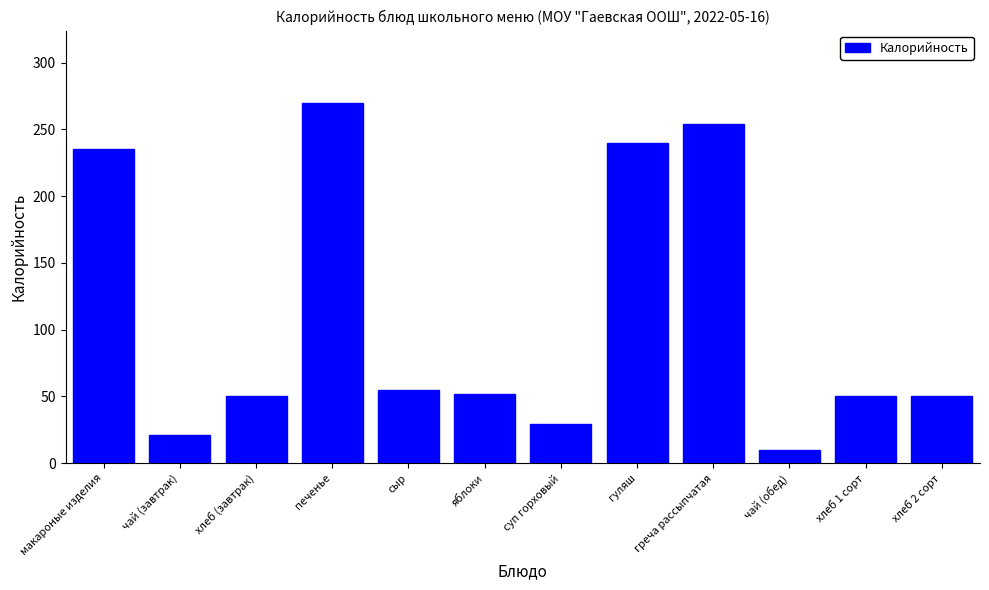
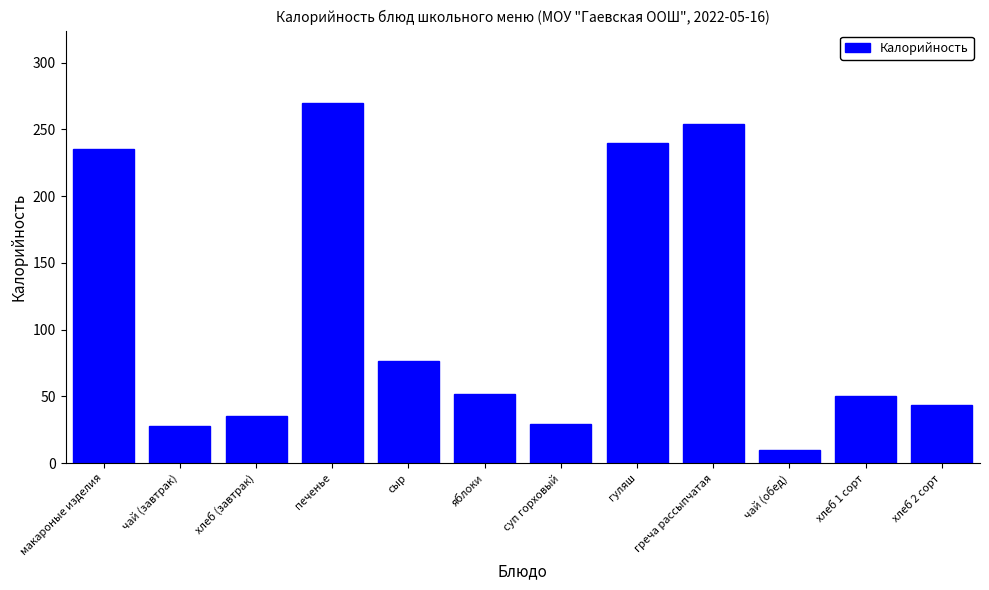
  {
    "макароные изделия": 236,
-   "чай (завтрак)": 21,
-   "хлеб (завтрак)": 50,
+   "чай (завтрак)": 28,
+   "хлеб (завтрак)": 35,
    "печенье": 270,
-   "сыр": 55,
+   "сыр": 77,
    "яблоки": 52,
    "суп горховый": 29,
    "гуляш": 240,
    "греча рассыпчатая": 254,
    "чай (обед)": 10,
    "хлеб 1 сорт": 50,
-   "хлеб 2 сорт": 50
+   "хлеб 2 сорт": 43
  }
